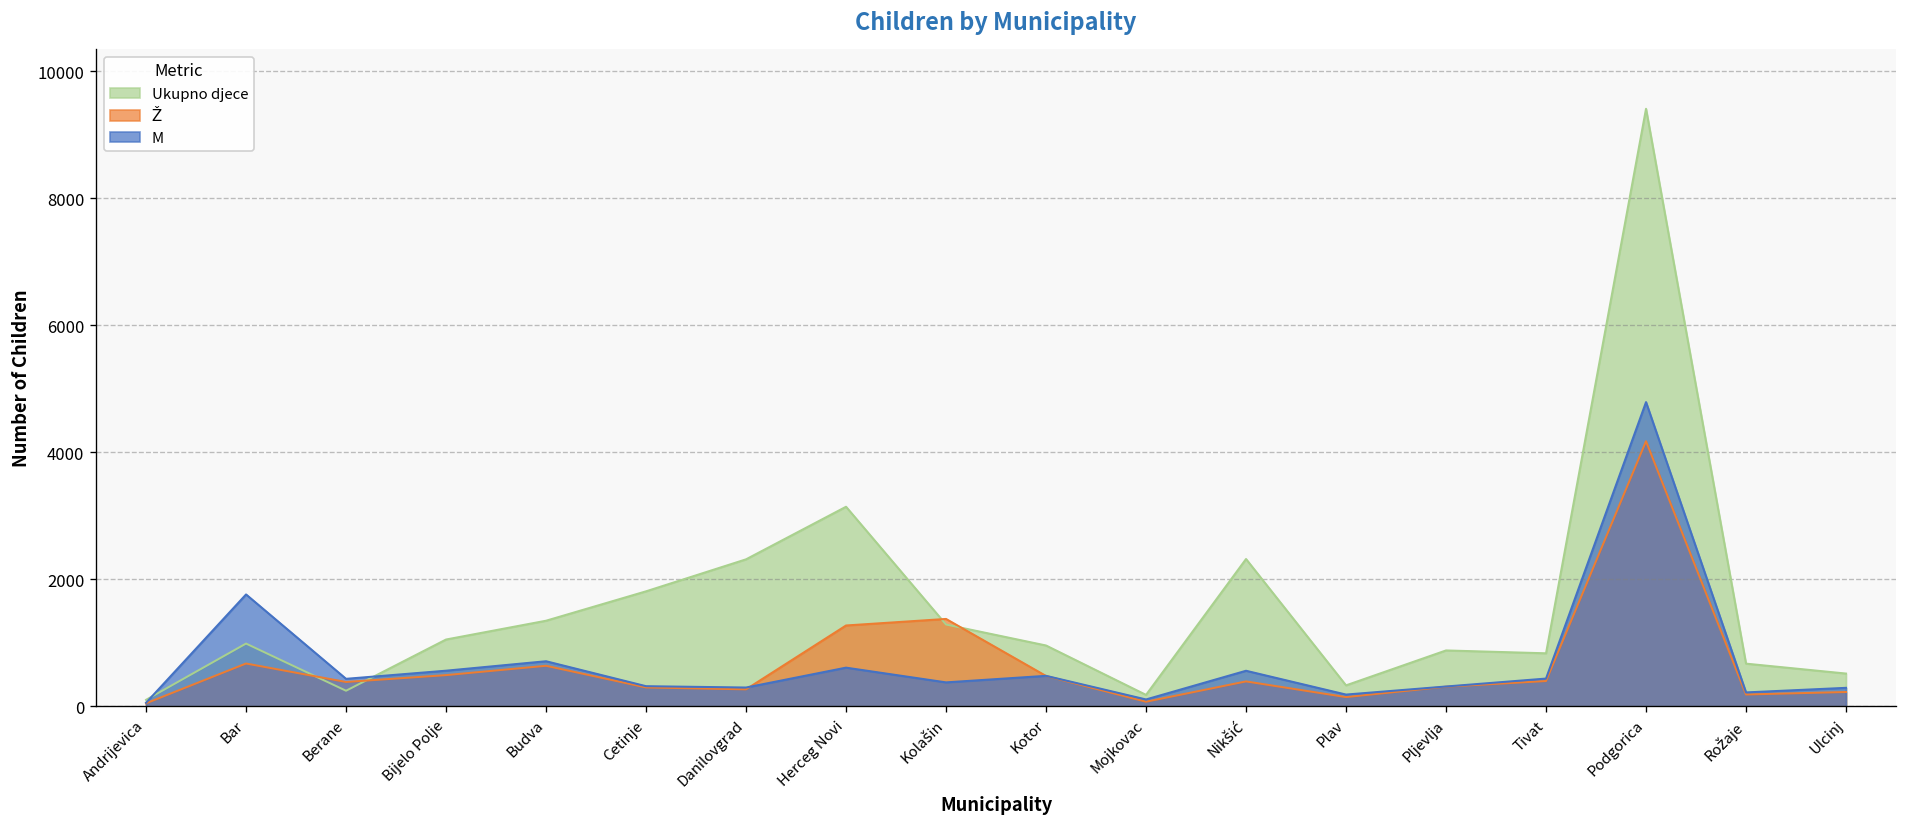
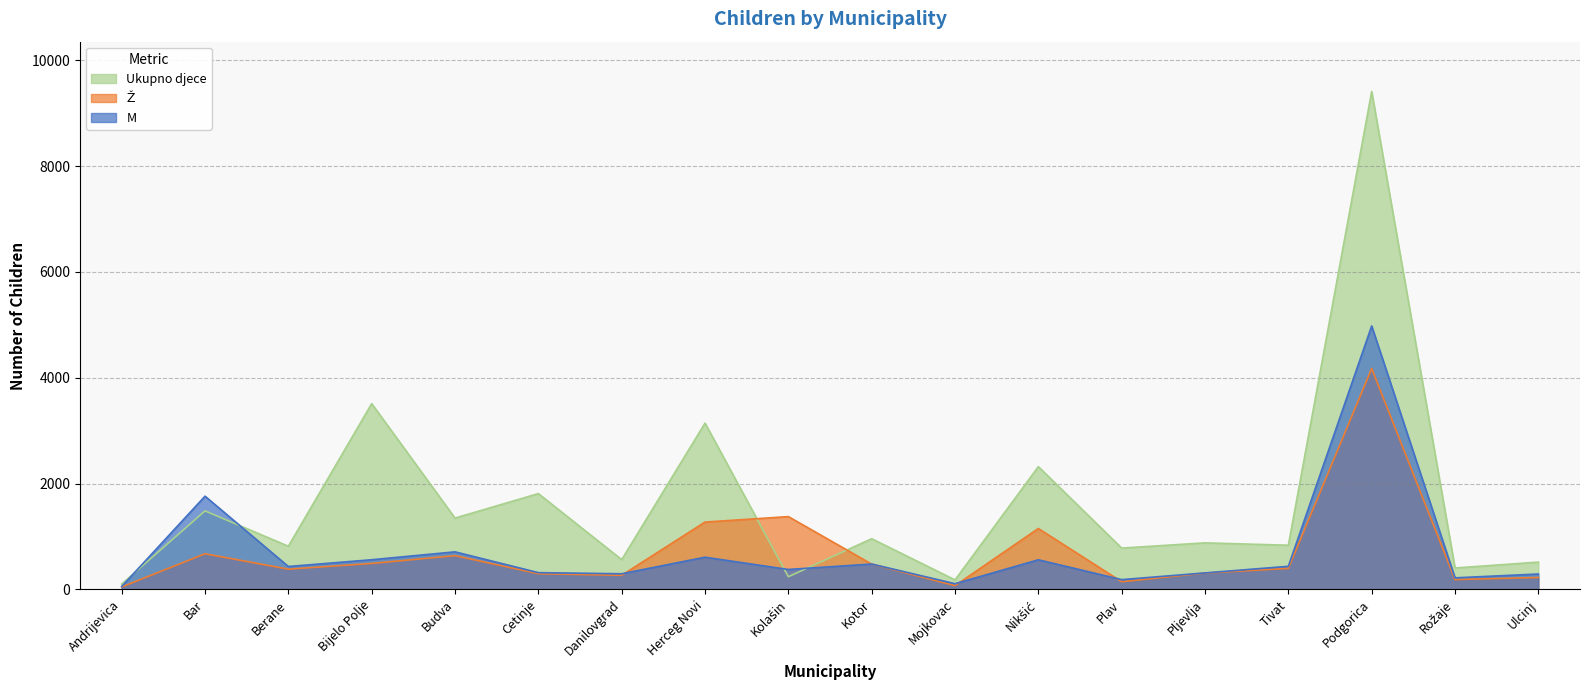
  {
    "Ukupno djece": {
-     "Bar": 1000,
-     "Berane": 200,
-     "Bijelo Polje": 1100,
+     "Bar": 1500,
+     "Berane": 800,
+     "Bijelo Polje": 3500,
      "Budva": 1300,
      "Cetinje": 1800,
-     "Danilovgrad": 2300,
+     "Danilovgrad": 600,
      "Herceg Novi": 3100,
-     "Kolašin": 1300,
+     "Kolašin": 200,
      "Kotor": 1000,
      "Mojkovac": 200,
      "Nikšić": 2300,
-     "Plav": 300,
+     "Plav": 800,
      "Pljevlja": 900,
      "Tivat": 800,
      "Podgorica": 9400,
-     "Rožaje": 700,
+     "Rožaje": 400,
      "Ulcinj": 500
    },
    "Ž": {
      "Bar": 700,
      "Berane": 400,
      "Bijelo Polje": 500,
      "Budva": 600,
      "Herceg Novi": 1300,
      "Kolašin": 1400,
-     "Nikšić": 400,
+     "Nikšić": 1200,
      "Podgorica": 4200,
      "Ulcinj": 200
    },
    "M": {
      "Bar": 1800,
      "Berane": 400,
      "Bijelo Polje": 600,
      "Budva": 700,
      "Herceg Novi": 600,
      "Kolašin": 400,
      "Nikšić": 600,
-     "Podgorica": 4800,
+     "Podgorica": 5000,
      "Ulcinj": 300
    }
  }
